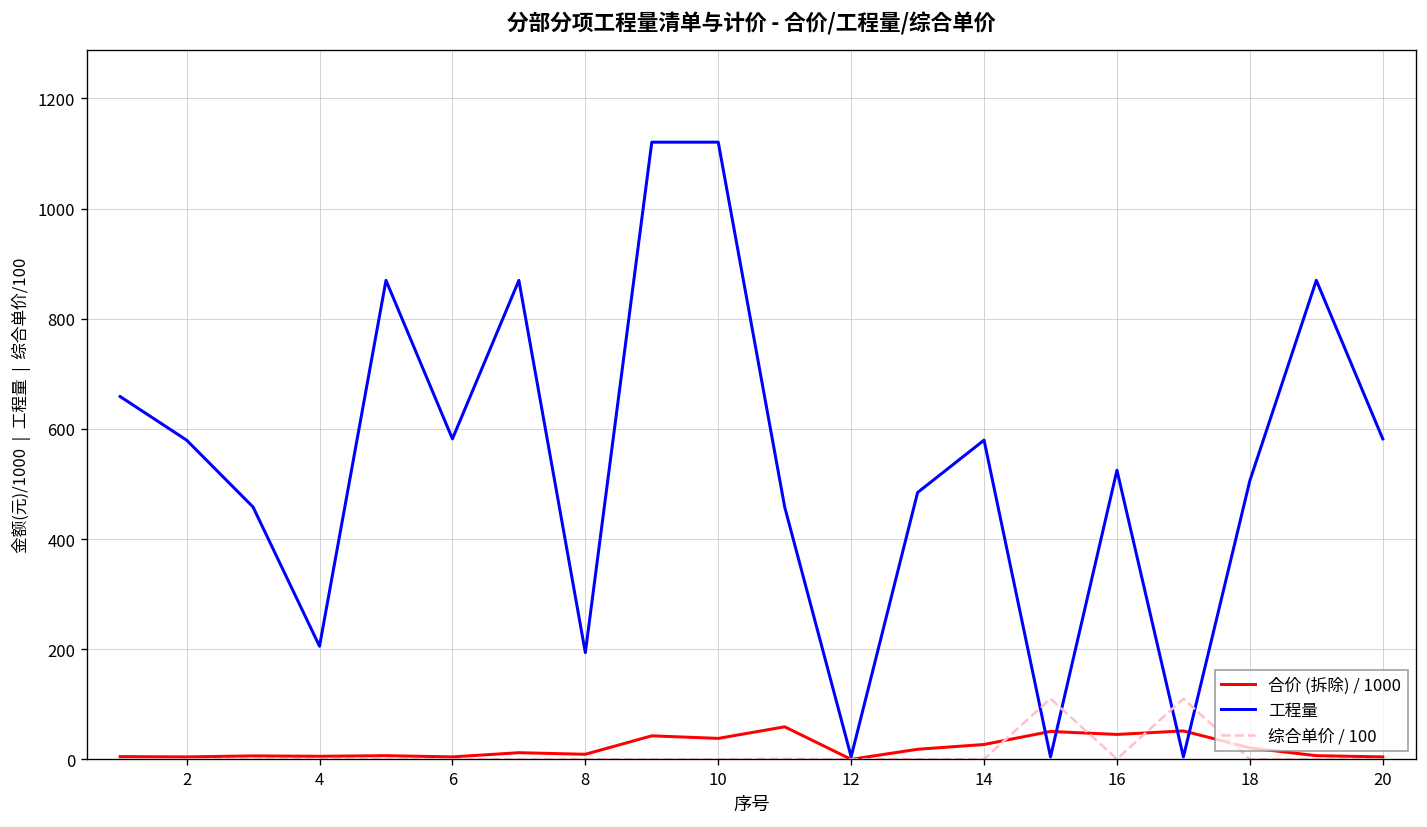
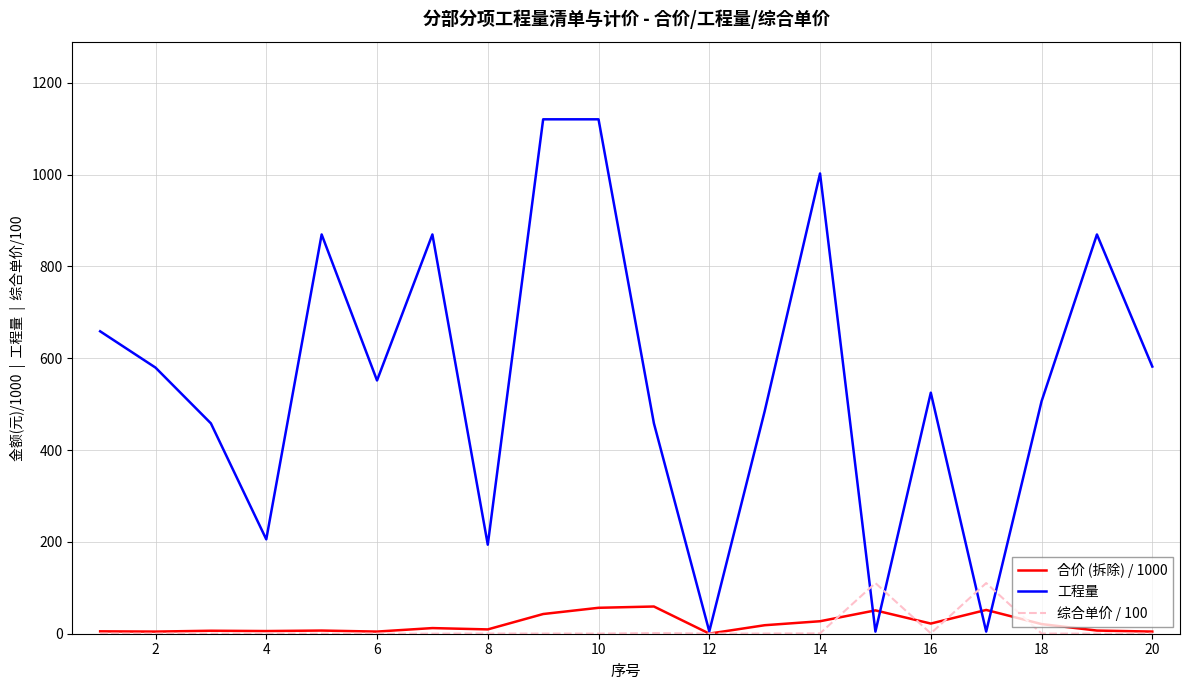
  {
    "合价 (拆除) / 1000": {
      "8": 10,
-     "10": 40,
+     "10": 60,
      "14": 30,
-     "16": 50
+     "16": 20
    },
    "工程量": {
      "2": 580,
      "4": 210,
-     "6": 580,
+     "6": 550,
      "8": 190,
      "10": 1120,
-     "14": 580,
+     "14": 1000,
      "16": 530,
      "18": 510,
      "20": 580
    },
    "综合单价 / 100": {
      "8": 0,
      "10": 0,
      "14": 0,
      "16": 0,
      "18": 0
    }
  }
